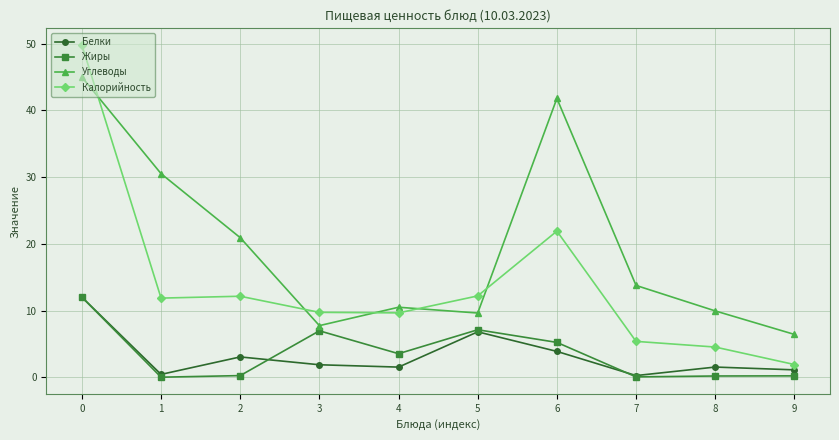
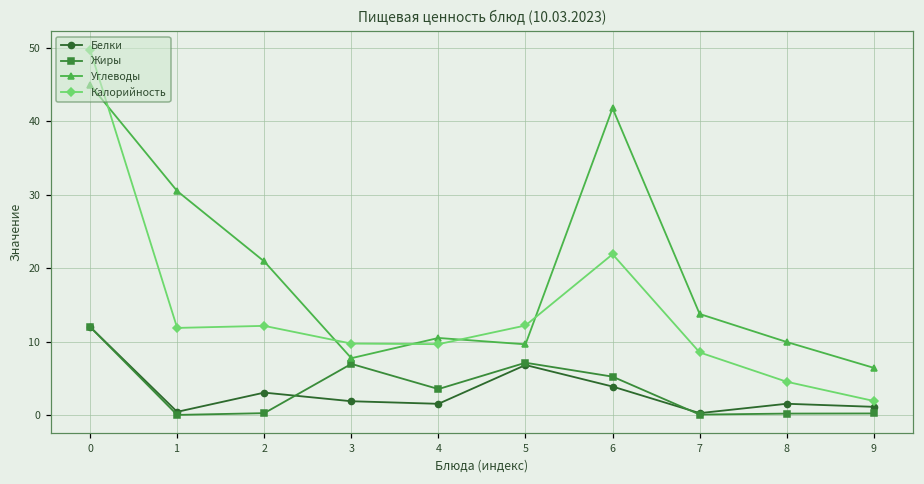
  {
    "Калорийность": {
      "1": 12,
      "2": 12,
      "3": 10,
      "4": 10,
      "5": 12,
      "6": 22,
-     "7": 5,
+     "7": 9,
      "8": 5,
      "9": 2
    }
  }
